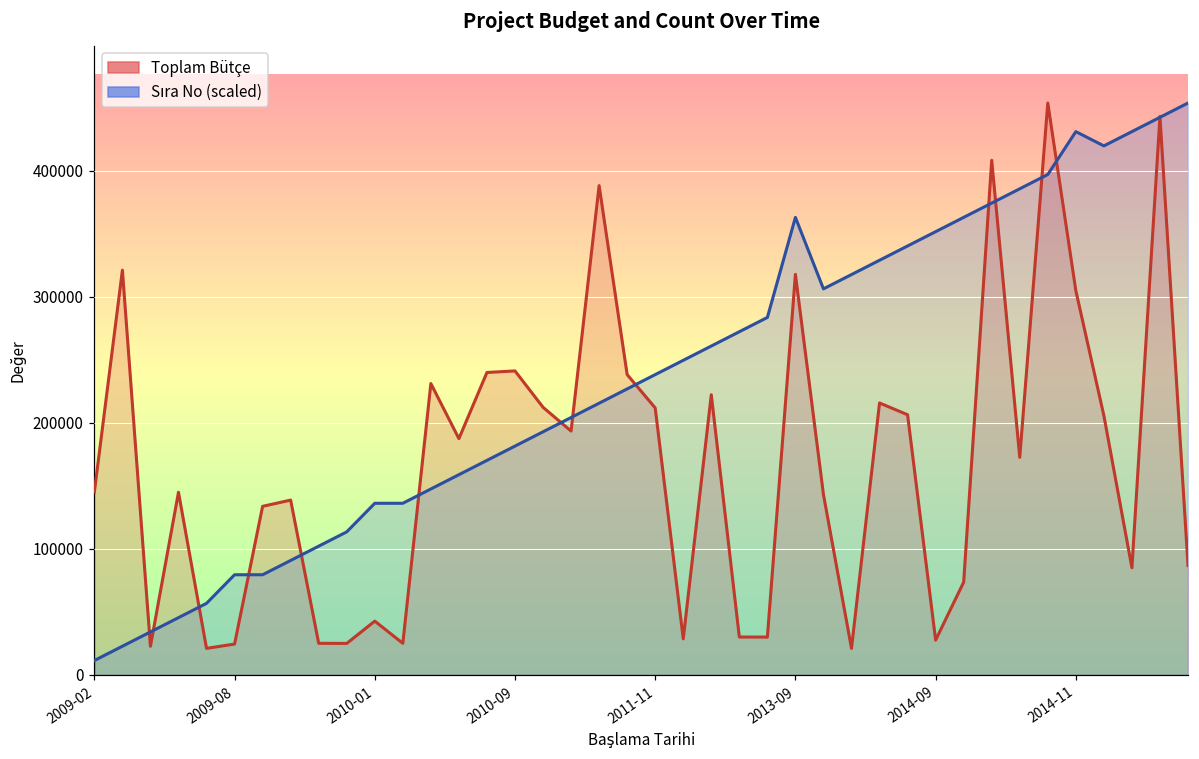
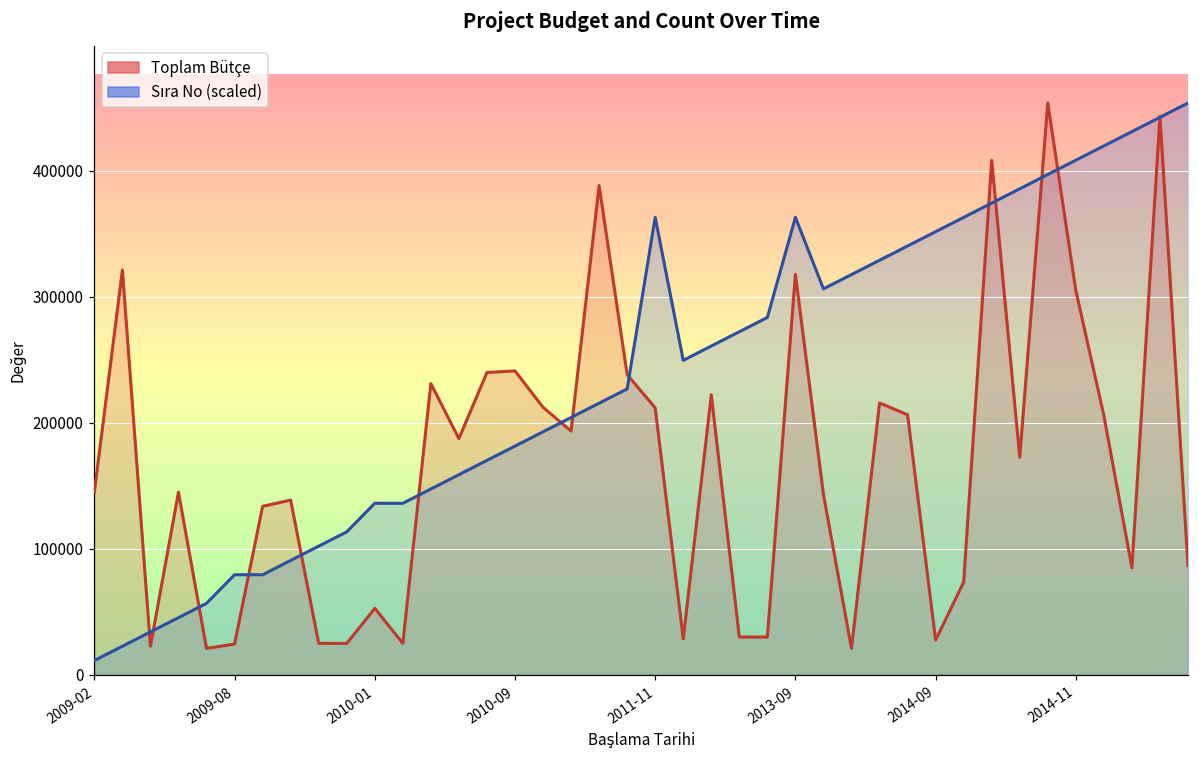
  {
    "Toplam Bütçe": {
      "2009-08": 24000,
-     "2010-01": 43000,
+     "2010-01": 53000,
      "2010-09": 241000,
      "2011-11": 212000,
      "2013-09": 318000,
      "2014-11": 305000
    },
    "Sıra No (scaled)": {
      "2009-08": 79000,
      "2010-01": 136000,
      "2010-09": 181000,
-     "2011-11": 238000,
+     "2011-11": 363000,
      "2013-09": 363000,
-     "2014-11": 431000
+     "2014-11": 408000
    }
  }
